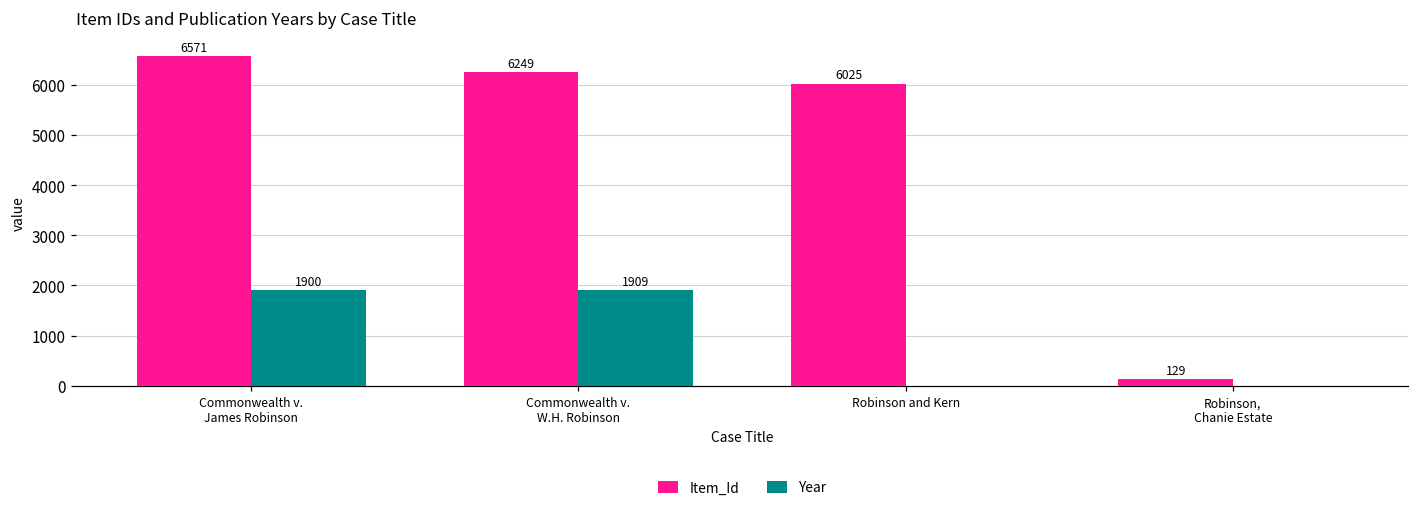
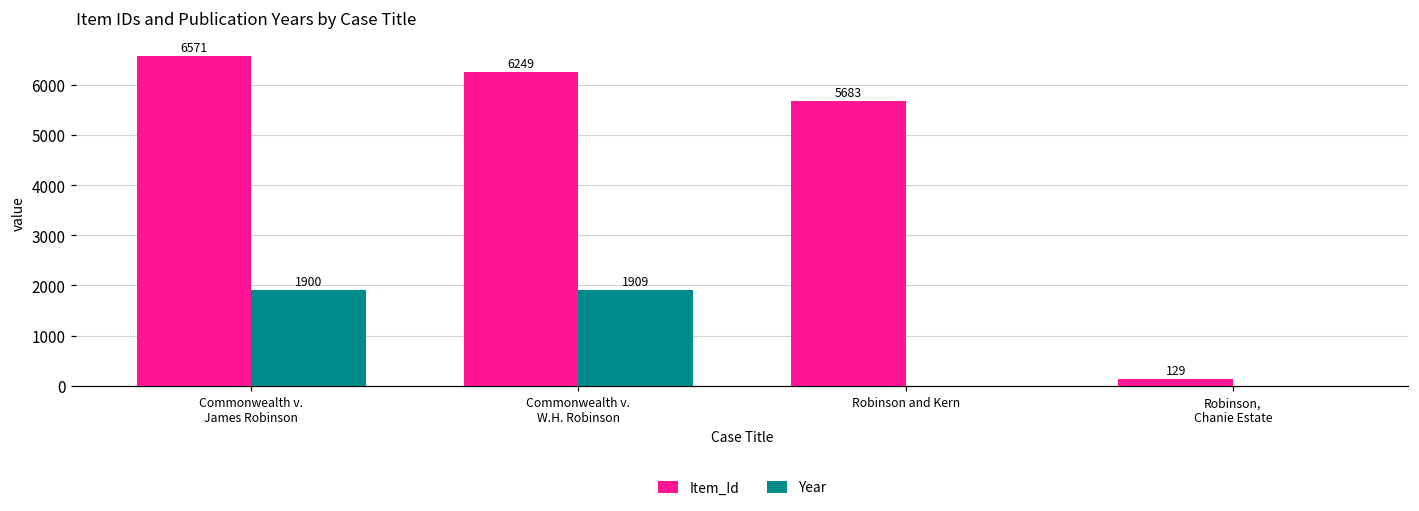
  {
    "Item_Id": {
      "Commonwealth v. James Robinson": 6571,
      "Commonwealth v. W.H. Robinson": 6249,
-     "Robinson and Kern": 6025,
+     "Robinson and Kern": 5683,
      "Robinson, Chanie Estate": 129
    },
    "Year": {
      "Commonwealth v. James Robinson": 1900,
      "Commonwealth v. W.H. Robinson": 1909
    }
  }
